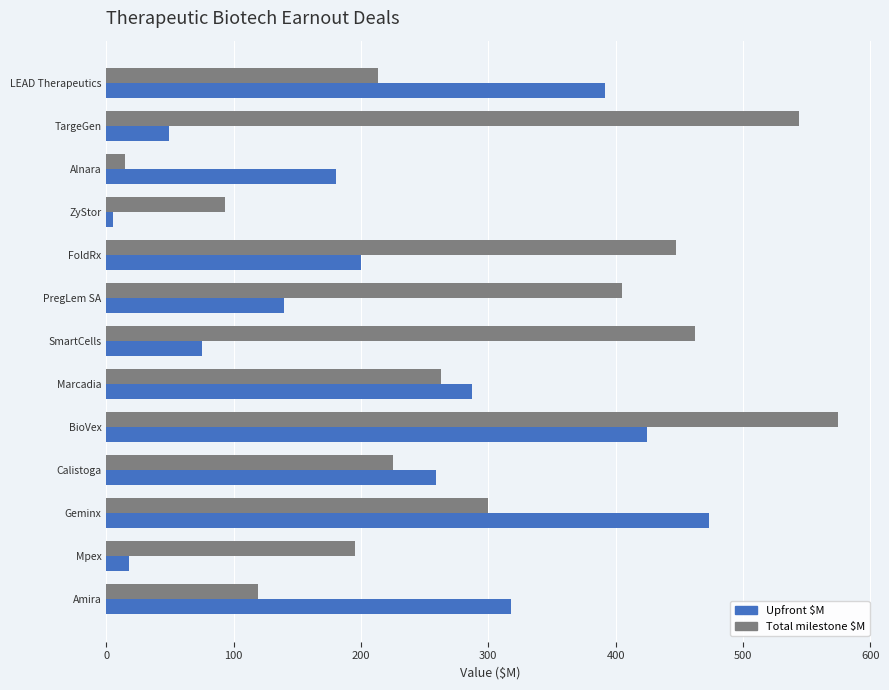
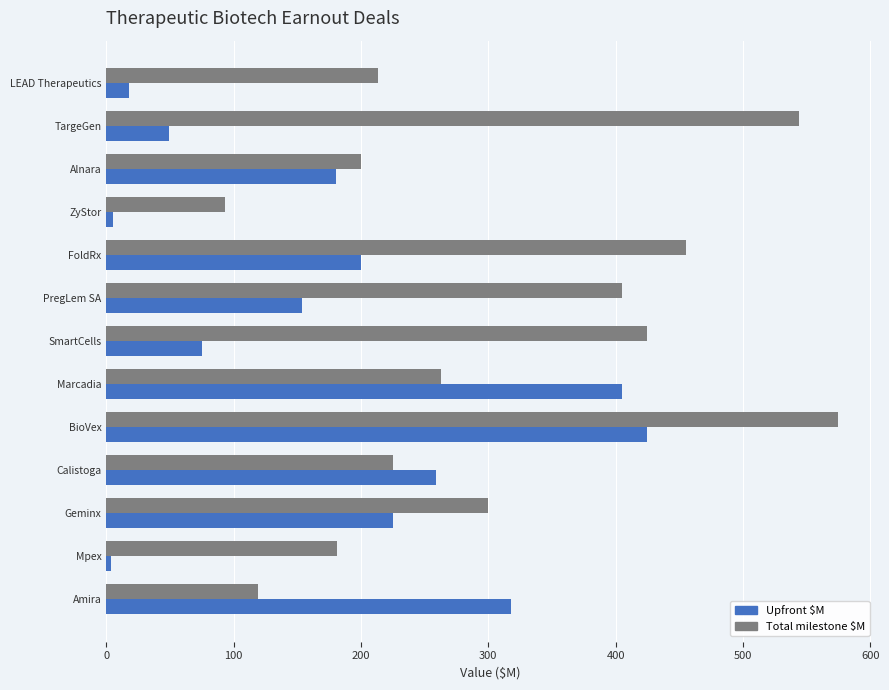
  {
    "Upfront $M": {
-     "LEAD Therapeutics": 392,
+     "LEAD Therapeutics": 18,
      "TargeGen": 49,
      "Alnara": 180,
      "ZyStor": 5,
      "FoldRx": 200,
-     "PregLem SA": 140,
+     "PregLem SA": 154,
      "SmartCells": 75,
-     "Marcadia": 287,
+     "Marcadia": 405,
      "BioVex": 425,
      "Calistoga": 259,
-     "Geminx": 473,
-     "Mpex": 18,
+     "Geminx": 225,
+     "Mpex": 4,
      "Amira": 318
    },
    "Total milestone $M": {
      "LEAD Therapeutics": 213,
      "TargeGen": 544,
-     "Alnara": 15,
+     "Alnara": 200,
      "ZyStor": 93,
-     "FoldRx": 447,
+     "FoldRx": 455,
      "PregLem SA": 405,
-     "SmartCells": 462,
+     "SmartCells": 425,
      "Marcadia": 263,
      "BioVex": 575,
      "Calistoga": 225,
      "Geminx": 300,
-     "Mpex": 195,
+     "Mpex": 181,
      "Amira": 119
    }
  }
